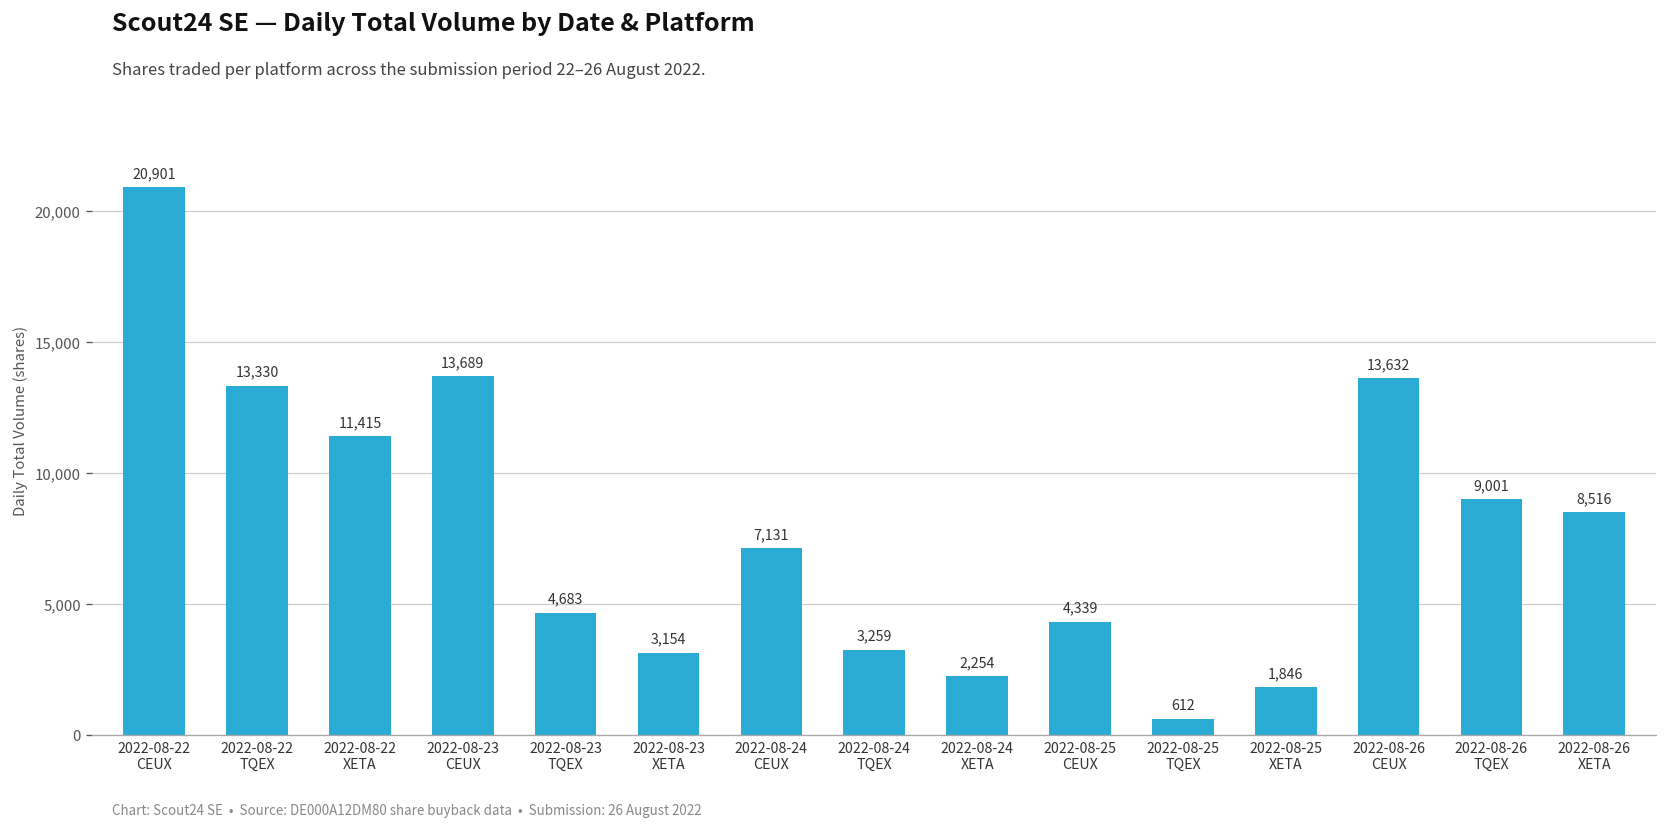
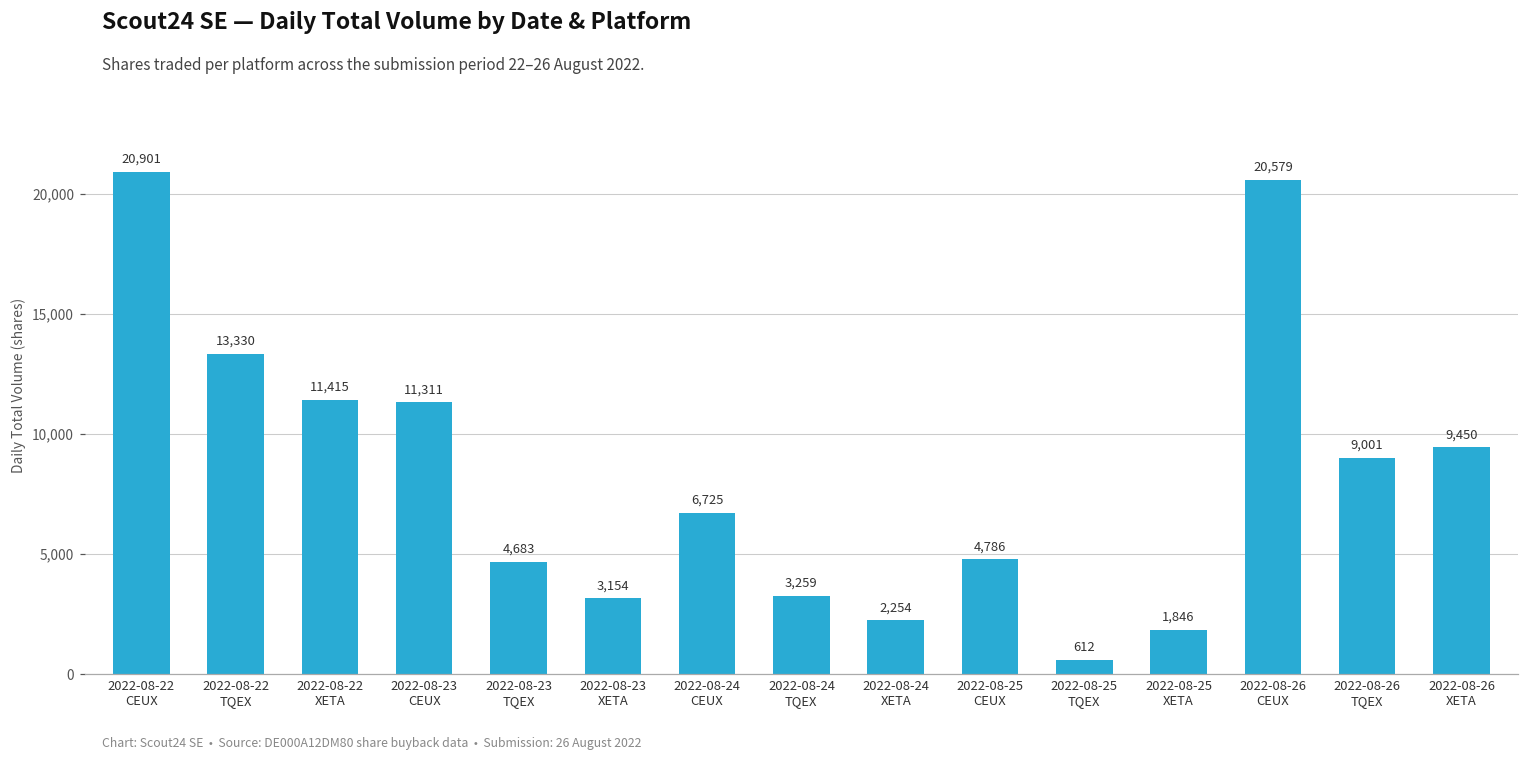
  {
    "2022-08-22 CEUX": "20,901",
    "2022-08-22 TQEX": "13,330",
    "2022-08-22 XETA": "11,415",
-   "2022-08-23 CEUX": "13,689",
+   "2022-08-23 CEUX": "11,311",
    "2022-08-23 TQEX": "4,683",
    "2022-08-23 XETA": "3,154",
-   "2022-08-24 CEUX": "7,131",
+   "2022-08-24 CEUX": "6,725",
    "2022-08-24 TQEX": "3,259",
    "2022-08-24 XETA": "2,254",
-   "2022-08-25 CEUX": "4,339",
+   "2022-08-25 CEUX": "4,786",
    "2022-08-25 TQEX": "612",
    "2022-08-25 XETA": "1,846",
-   "2022-08-26 CEUX": "13,632",
+   "2022-08-26 CEUX": "20,579",
    "2022-08-26 TQEX": "9,001",
-   "2022-08-26 XETA": "8,516"
+   "2022-08-26 XETA": "9,450"
  }
